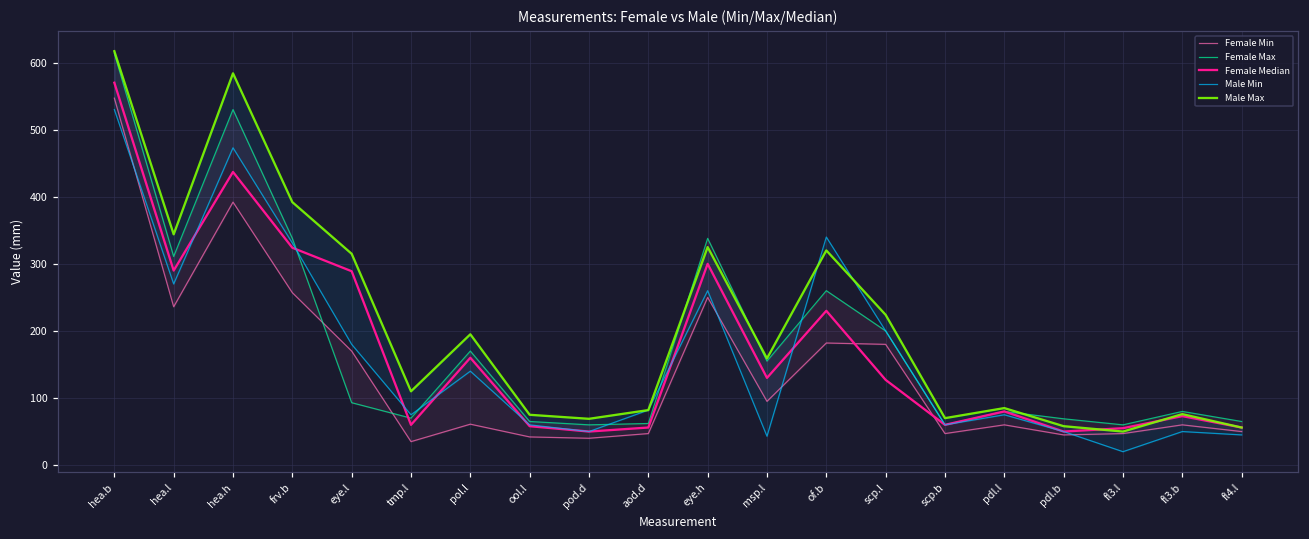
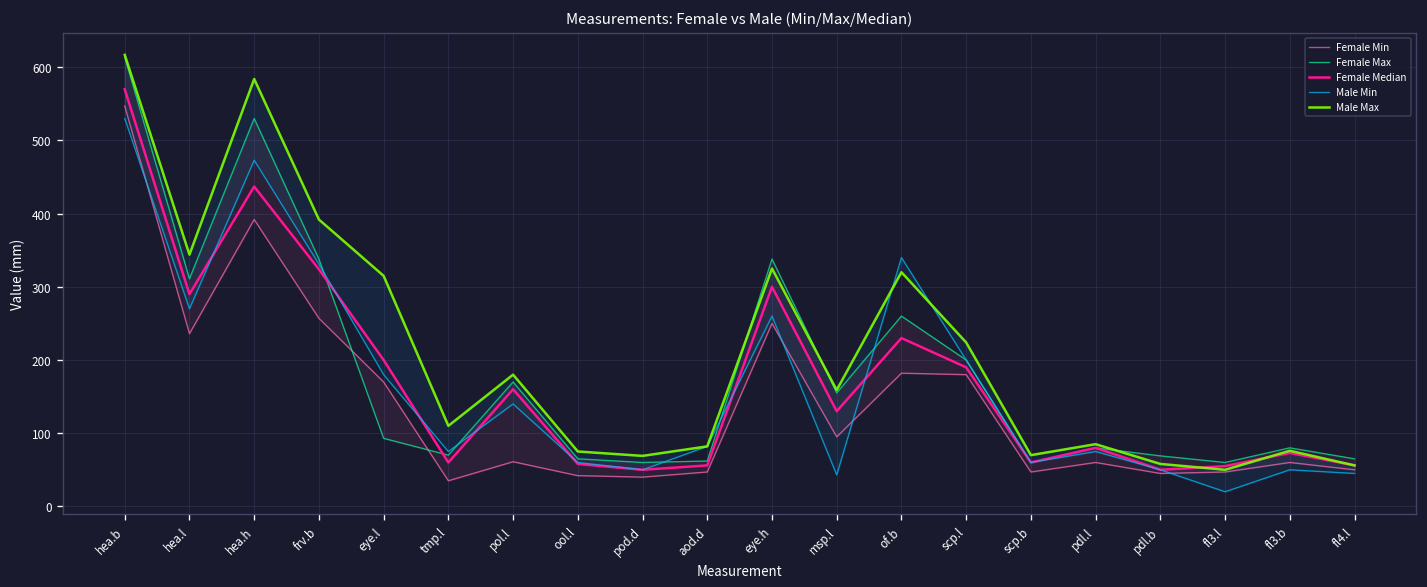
  {
    "Female Max": {
      "eye.l": 90
    },
    "Female Median": {
      "hea.b": 570,
      "hea.l": 290,
      "hea.h": 440,
      "frv.b": 320,
-     "eye.l": 290,
+     "eye.l": 200,
      "tmp.l": 60,
      "pol.l": 160,
      "aod.d": 60,
      "eye.h": 300,
      "msp.l": 130,
      "of.b": 230,
-     "scp.l": 130,
+     "scp.l": 190,
      "fl3.l": 60
    },
    "Male Max": {
-     "pol.l": 200,
+     "pol.l": 180,
      "of.b": 320
    }
  }
